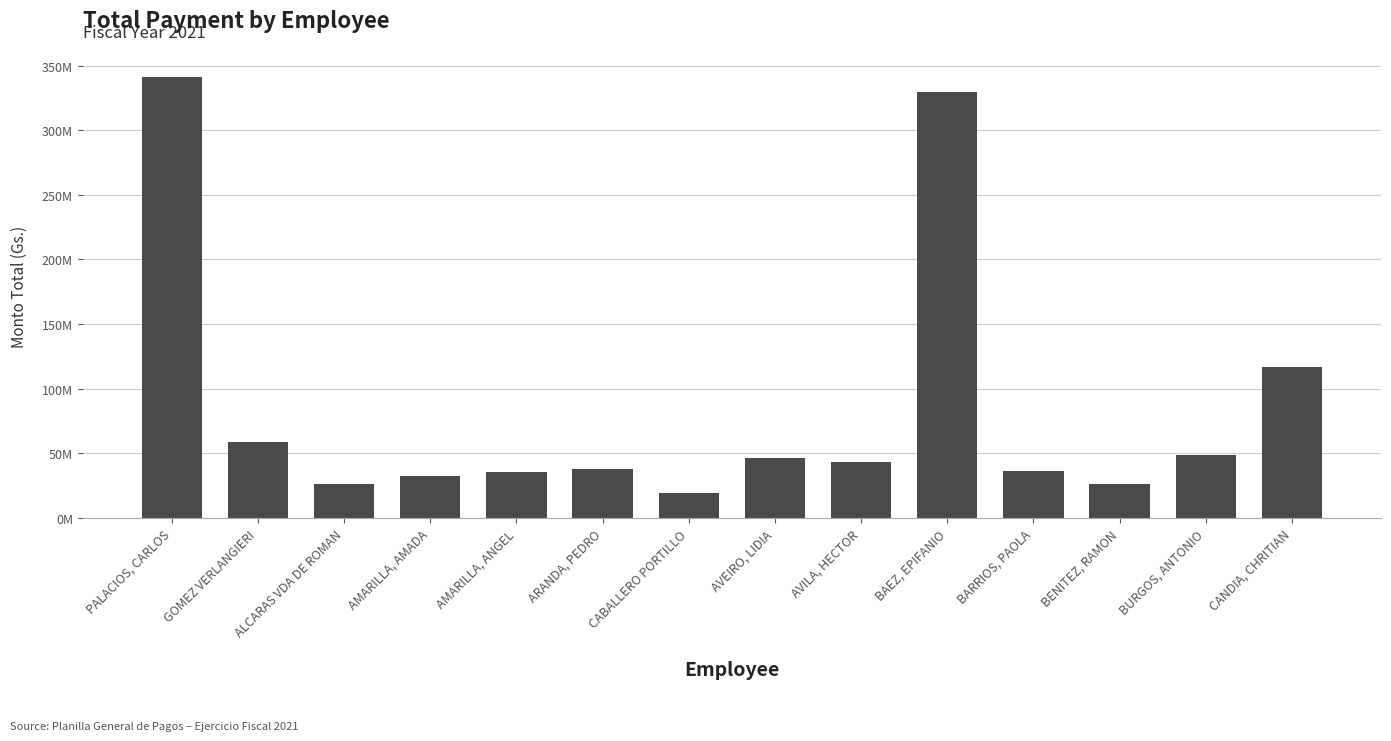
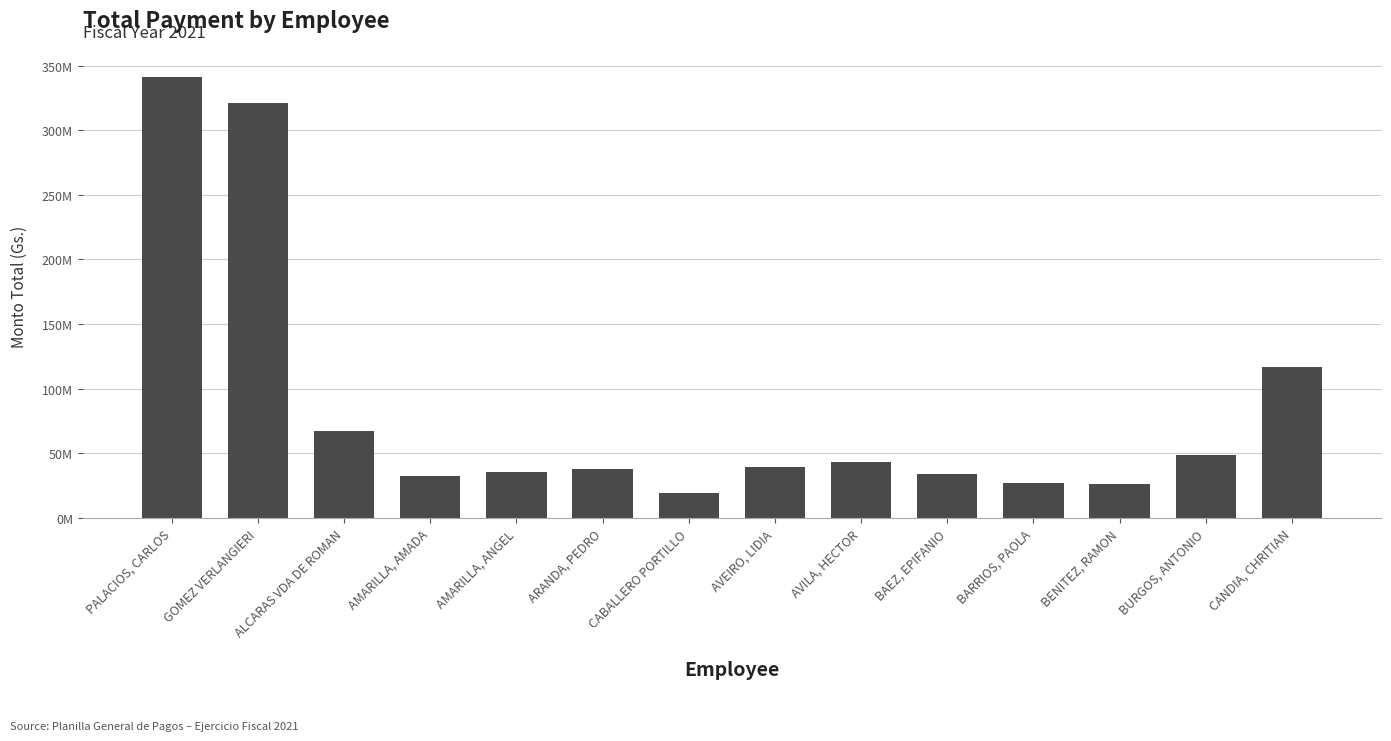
  {
    "PALACIOS, CARLOS": 341000000,
-   "GOMEZ VERLANGIERI": 59000000,
-   "ALCARAS VDA DE ROMAN": 26000000,
+   "GOMEZ VERLANGIERI": 321000000,
+   "ALCARAS VDA DE ROMAN": 67000000,
    "AMARILLA, AMADA": 33000000,
    "AMARILLA, ANGEL": 36000000,
    "ARANDA, PEDRO": 38000000,
    "CABALLERO PORTILLO": 20000000,
-   "AVEIRO, LIDIA": 46000000,
+   "AVEIRO, LIDIA": 39000000,
    "AVILA, HECTOR": 43000000,
-   "BAEZ, EPIFANIO": 330000000,
-   "BARRIOS, PAOLA": 36000000,
+   "BAEZ, EPIFANIO": 34000000,
+   "BARRIOS, PAOLA": 27000000,
    "BENITEZ, RAMON": 26000000,
    "BURGOS, ANTONIO": 49000000,
    "CANDIA, CHRITIAN": 117000000
  }
